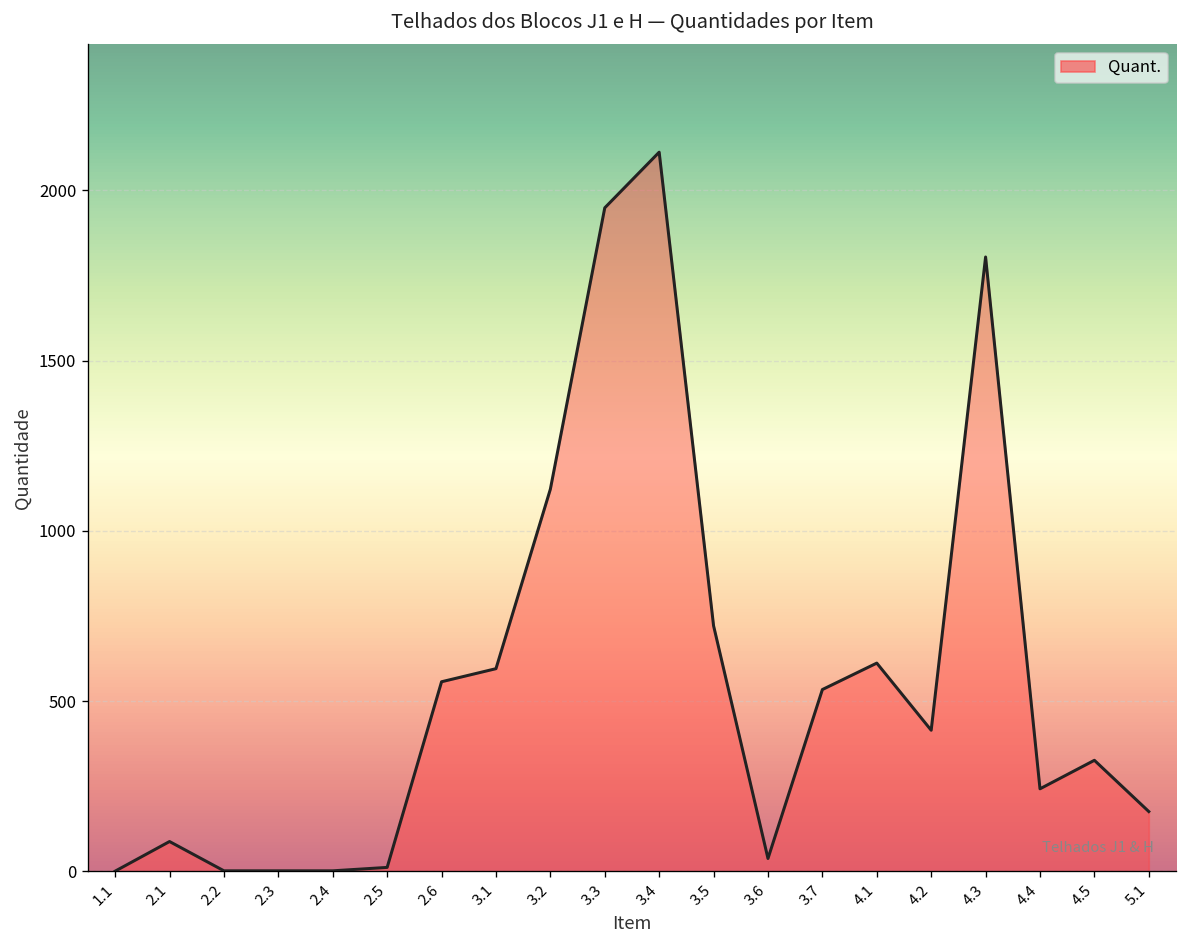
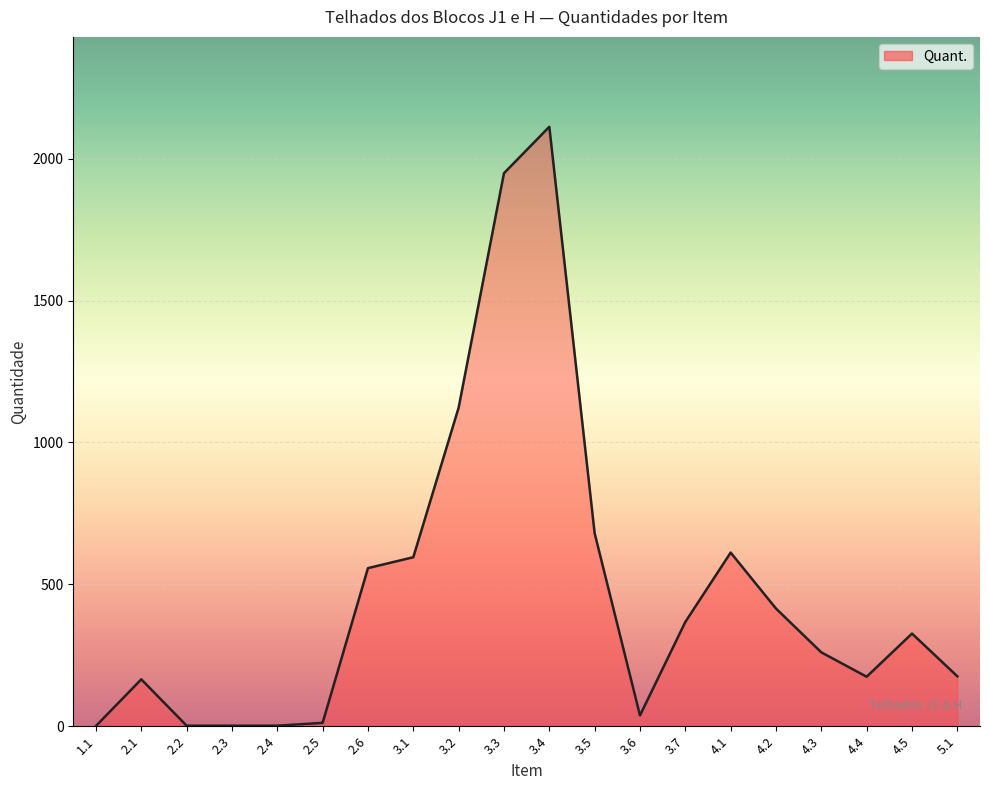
  {
    "1.1": 0,
-   "2.1": 90,
+   "2.1": 170,
    "2.2": 0,
    "2.3": 0,
    "2.4": 0,
    "2.5": 10,
    "2.6": 560,
    "3.1": 600,
    "3.2": 1120,
    "3.3": 1950,
    "3.4": 2110,
-   "3.5": 720,
+   "3.5": 680,
    "3.6": 40,
-   "3.7": 530,
+   "3.7": 370,
    "4.1": 610,
    "4.2": 410,
-   "4.3": 1800,
-   "4.4": 240,
+   "4.3": 260,
+   "4.4": 170,
    "4.5": 330,
    "5.1": 180
  }
